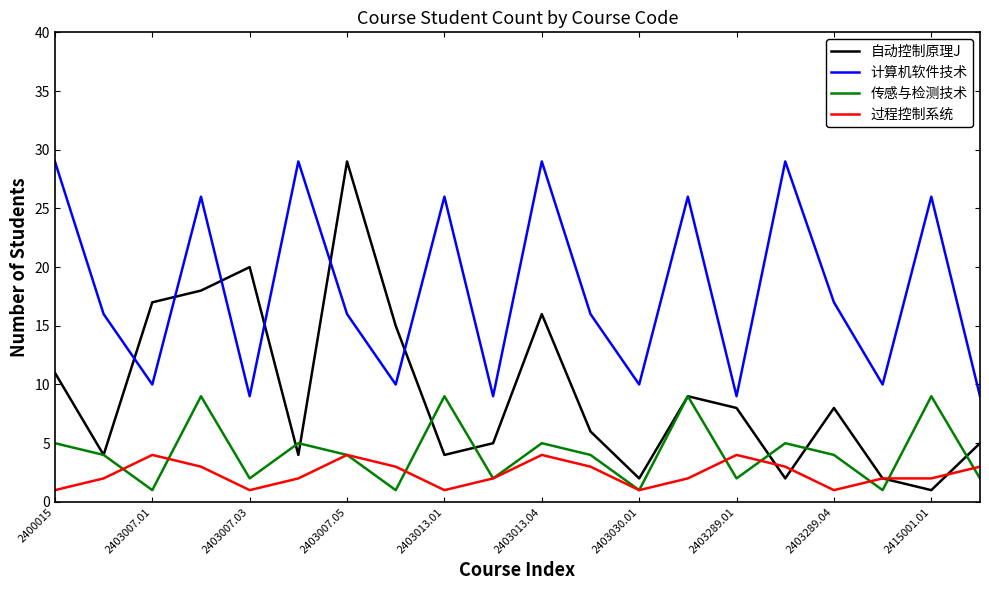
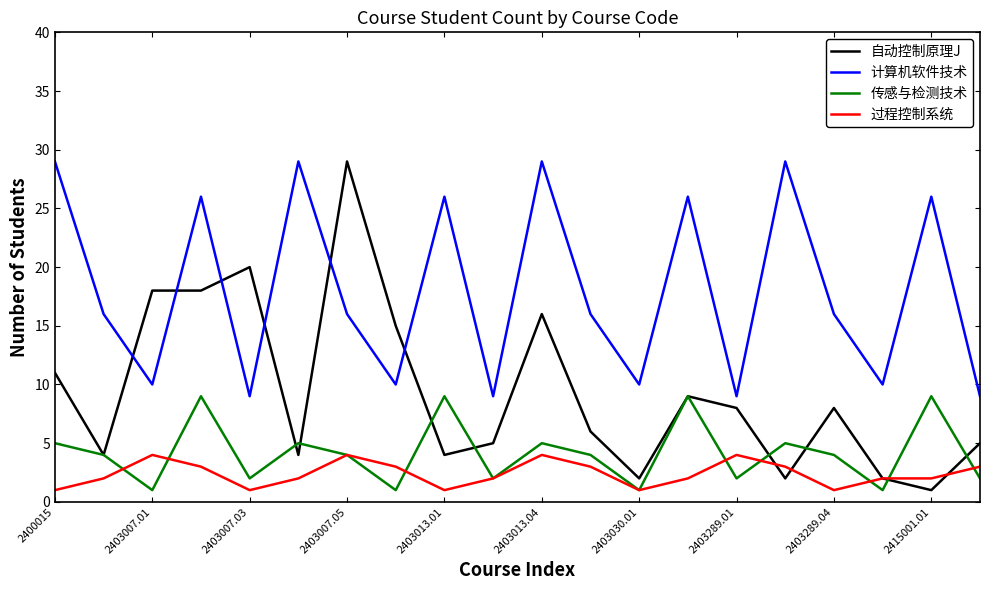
  {
    "自动控制原理J": {
      "2400015": 11,
-     "2403007.01": 17,
+     "2403007.01": 18,
      "2403007.03": 20,
      "2403007.05": 29,
      "2403013.01": 4,
      "2403013.04": 16,
      "2403030.01": 2,
      "2403289.01": 8,
      "2403289.04": 8,
      "2415001.01": 1
    },
    "计算机软件技术": {
      "2400015": 29,
      "2403007.01": 10,
      "2403007.03": 9,
      "2403007.05": 16,
      "2403013.01": 26,
      "2403013.04": 29,
      "2403030.01": 10,
      "2403289.01": 9,
-     "2403289.04": 17,
+     "2403289.04": 16,
      "2415001.01": 26
    },
    "传感与检测技术": {
      "2400015": 5,
      "2403007.01": 1,
      "2403007.03": 2,
      "2403013.01": 9,
      "2403013.04": 5,
      "2403289.01": 2,
      "2403289.04": 4,
      "2415001.01": 9
    },
    "过程控制系统": {
      "2400015": 1,
      "2403007.01": 4,
      "2403007.03": 1,
      "2403013.01": 1,
      "2403013.04": 4,
      "2403289.01": 4,
      "2403289.04": 1,
      "2415001.01": 2
    }
  }
